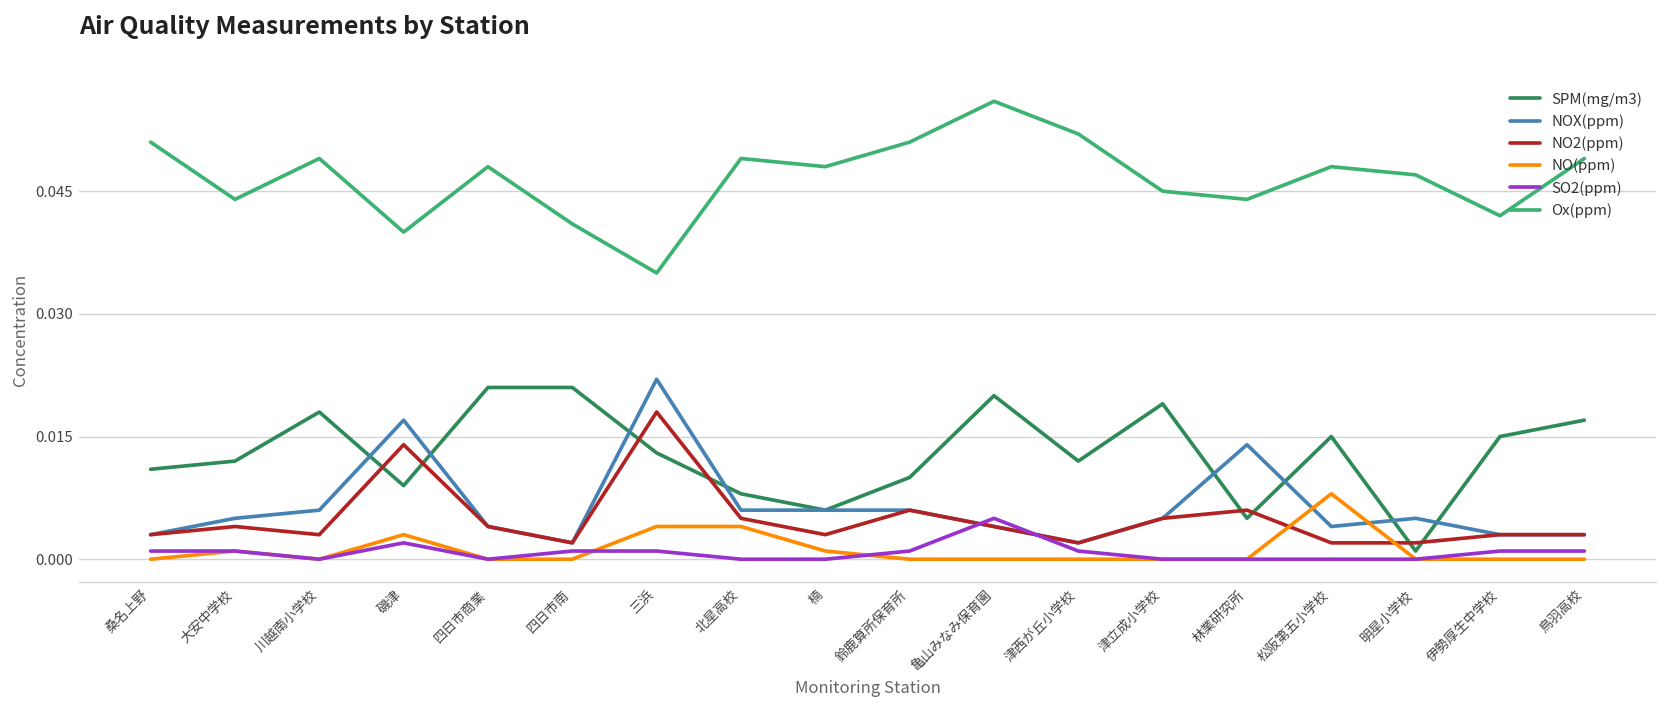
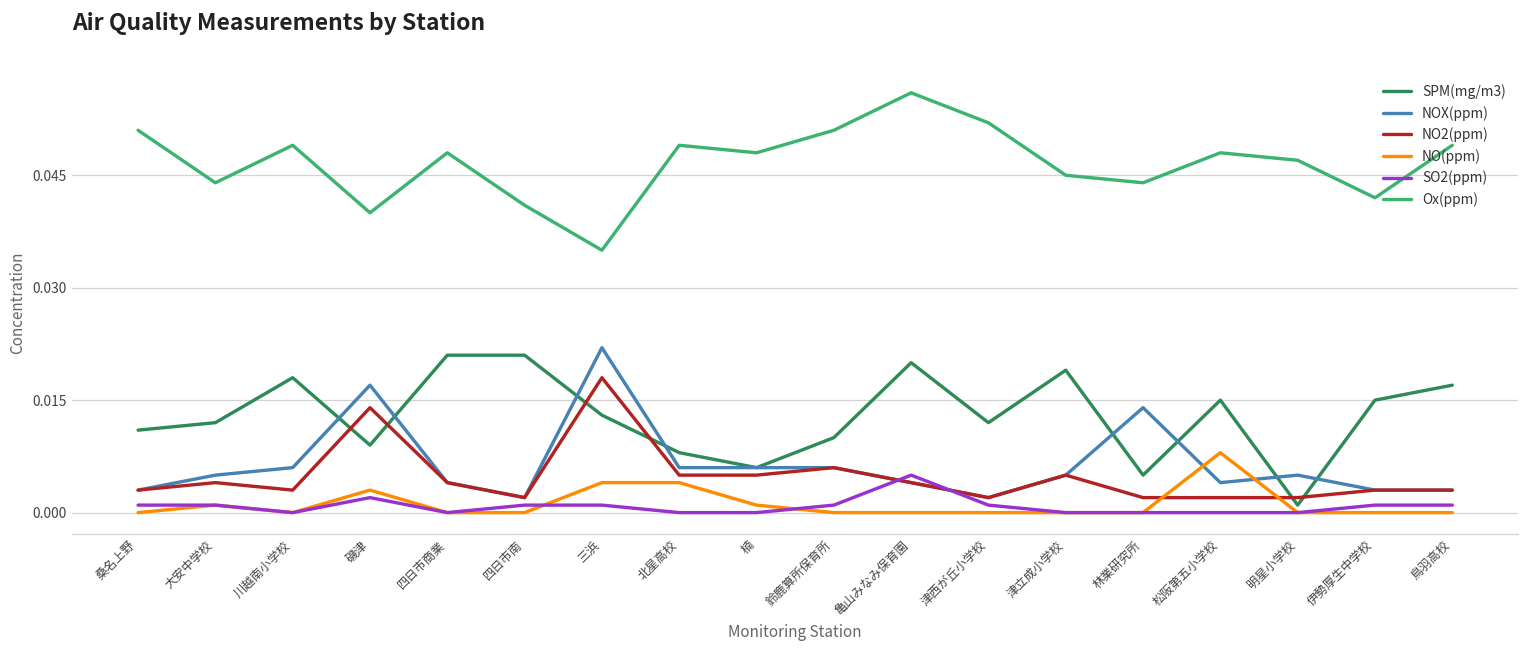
  {
    "NOX(ppm)": {
      "大安中学校": 0.005,
      "川越南小学校": 0.006,
      "磯津": 0.017,
      "三浜": 0.022,
      "北星高校": 0.006,
      "林業研究所": 0.014,
      "松阪第五小学校": 0.004,
      "明星小学校": 0.005
    },
    "NO2(ppm)": {
      "大安中学校": 0.004,
      "川越南小学校": 0.003,
      "磯津": 0.014,
      "三浜": 0.018,
      "北星高校": 0.005,
-     "楠": 0.003,
-     "林業研究所": 0.006,
+     "楠": 0.005,
+     "林業研究所": 0.002,
      "松阪第五小学校": 0.002,
      "明星小学校": 0.002
    },
    "NO(ppm)": {
      "桑名上野": 0.000,
      "磯津": 0.003,
      "四日市南": 0.000,
      "三浜": 0.004,
      "北星高校": 0.004,
      "楠": 0.001,
      "鈴鹿算所保育所": 0.000,
      "亀山みなみ保育園": 0.000,
      "津西が丘小学校": 0.000,
      "松阪第五小学校": 0.008,
      "伊勢厚生中学校": 0.000,
      "鳥羽高校": 0.000
    },
    "SO2(ppm)": {
      "桑名上野": 0.001,
      "磯津": 0.002,
      "四日市南": 0.001,
      "三浜": 0.001,
      "北星高校": 0.000,
      "楠": 0.000,
      "鈴鹿算所保育所": 0.001,
      "亀山みなみ保育園": 0.005,
      "津西が丘小学校": 0.001,
      "松阪第五小学校": 0.000,
      "伊勢厚生中学校": 0.001,
      "鳥羽高校": 0.001
    }
  }
